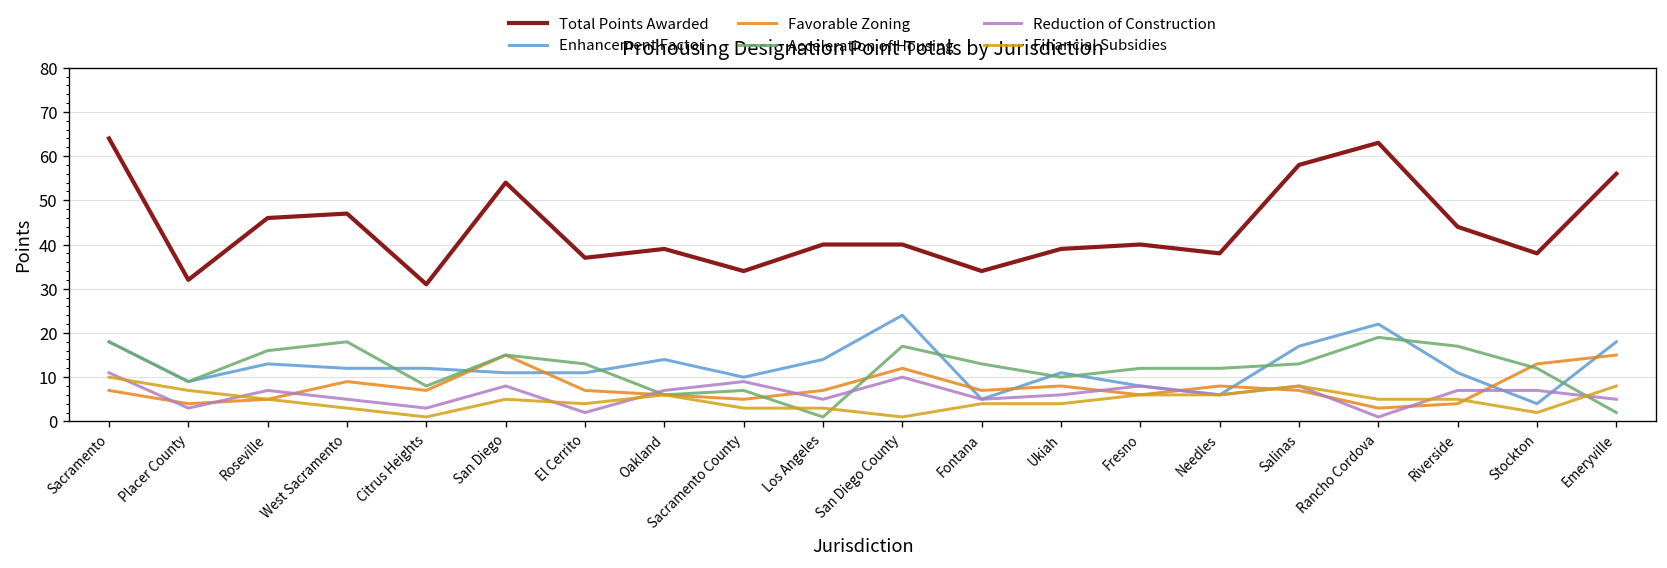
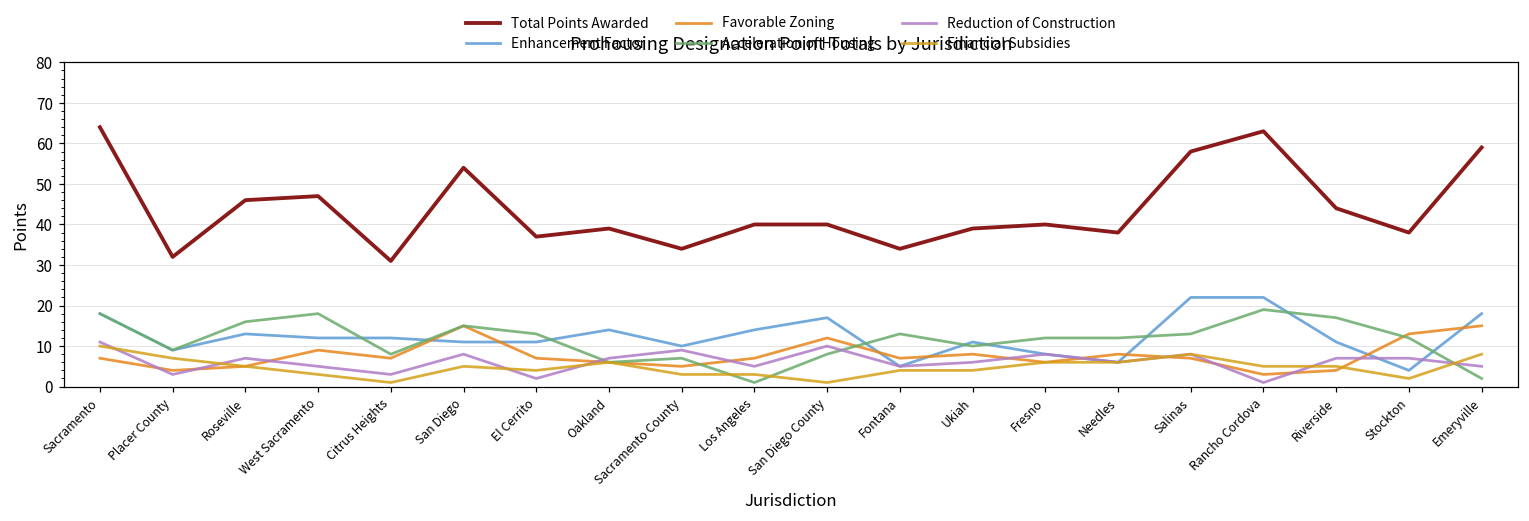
  {
    "Total Points Awarded": {
      "Sacramento": 64,
      "Placer County": 32,
      "Roseville": 46,
      "West Sacramento": 47,
      "Citrus Heights": 31,
      "San Diego": 54,
      "El Cerrito": 37,
      "Oakland": 39,
      "Sacramento County": 34,
      "Los Angeles": 40,
      "San Diego County": 40,
      "Fontana": 34,
      "Ukiah": 39,
      "Fresno": 40,
      "Needles": 38,
      "Salinas": 58,
      "Rancho Cordova": 63,
      "Riverside": 44,
      "Stockton": 38,
-     "Emeryville": 56
+     "Emeryville": 59
    },
    "Enhancement Factor": {
      "Roseville": 13,
      "West Sacramento": 12,
      "Citrus Heights": 12,
      "San Diego": 11,
      "El Cerrito": 11,
      "Oakland": 14,
      "Sacramento County": 10,
      "Los Angeles": 14,
-     "San Diego County": 24,
+     "San Diego County": 17,
      "Ukiah": 11,
-     "Salinas": 17,
+     "Salinas": 22,
      "Rancho Cordova": 22,
      "Riverside": 11,
      "Stockton": 4,
      "Emeryville": 18
    },
    "Acceleration of Housing": {
      "Roseville": 16,
      "West Sacramento": 18,
      "Citrus Heights": 8,
      "El Cerrito": 13,
      "Sacramento County": 7,
      "Los Angeles": 1,
-     "San Diego County": 17,
+     "San Diego County": 8,
      "Fontana": 13,
      "Ukiah": 10,
      "Fresno": 12,
      "Needles": 12,
      "Salinas": 13,
      "Rancho Cordova": 19,
      "Riverside": 17,
      "Stockton": 12,
      "Emeryville": 2
    },
    "Reduction of Construction": {
      "Sacramento": 11,
      "Placer County": 3,
      "Roseville": 7,
      "West Sacramento": 5,
      "Citrus Heights": 3,
      "San Diego": 8,
      "El Cerrito": 2,
      "Oakland": 7,
      "Sacramento County": 9,
      "Los Angeles": 5,
      "San Diego County": 10,
      "Ukiah": 6,
      "Rancho Cordova": 1,
      "Riverside": 7,
      "Stockton": 7,
      "Emeryville": 5
    }
  }
